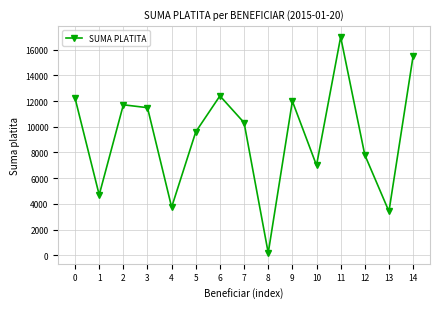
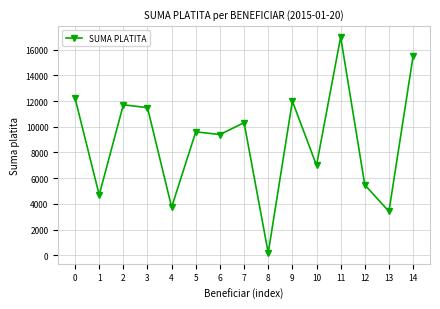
  {
    "0": 12200,
    "1": 4700,
    "2": 11700,
    "3": 11500,
    "4": 3800,
    "5": 9600,
-   "6": 12400,
+   "6": 9400,
    "7": 10300,
    "8": 200,
    "9": 12000,
    "10": 7000,
    "11": 17000,
-   "12": 7800,
+   "12": 5500,
    "13": 3400,
    "14": 15500
  }
